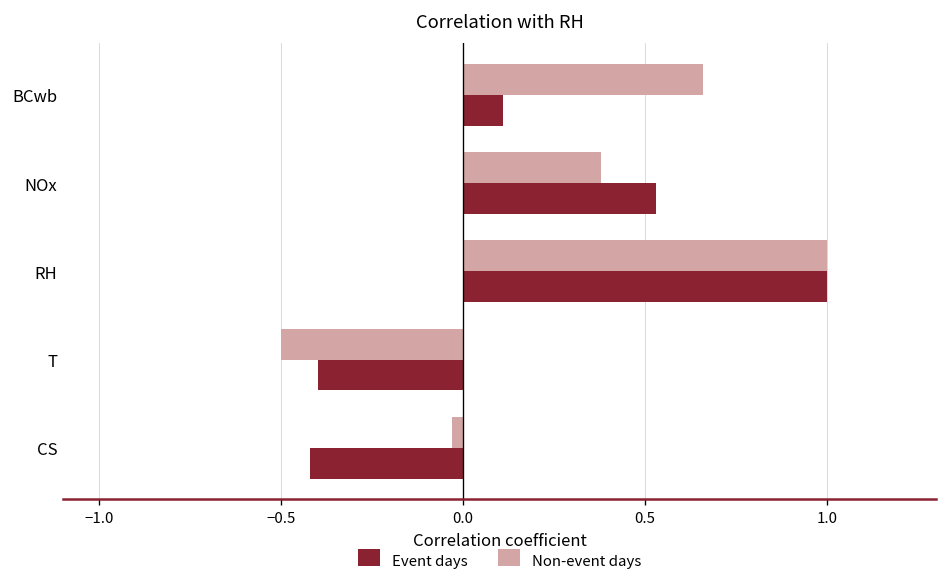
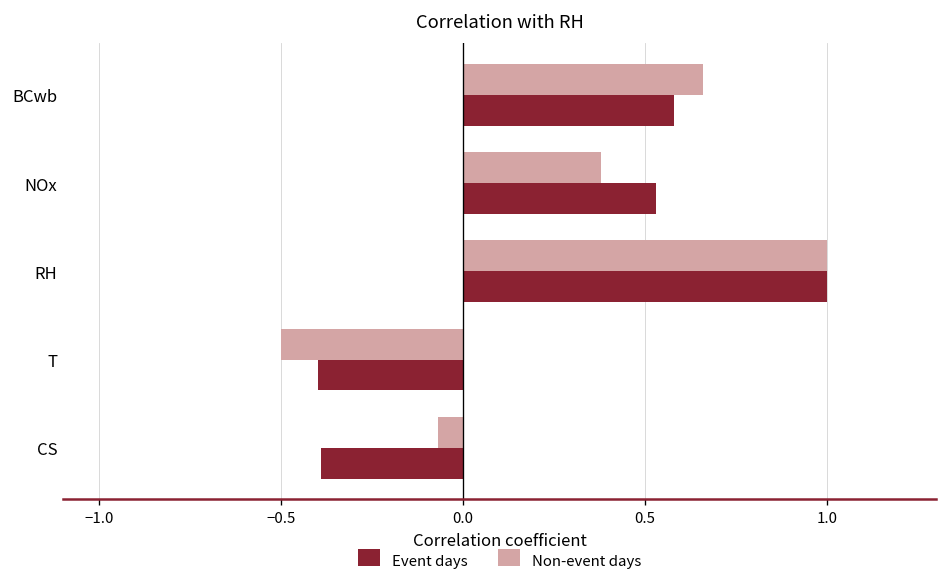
  {
    "Event days": {
-     "BCwb": 0.11,
+     "BCwb": 0.58,
      "NOx": 0.53,
      "RH": 1.00,
      "T": -0.40,
-     "CS": -0.42
+     "CS": -0.39
    },
    "Non-event days": {
      "BCwb": 0.66,
      "NOx": 0.38,
      "RH": 1.00,
      "T": -0.50,
-     "CS": -0.03
+     "CS": -0.07
    }
  }
